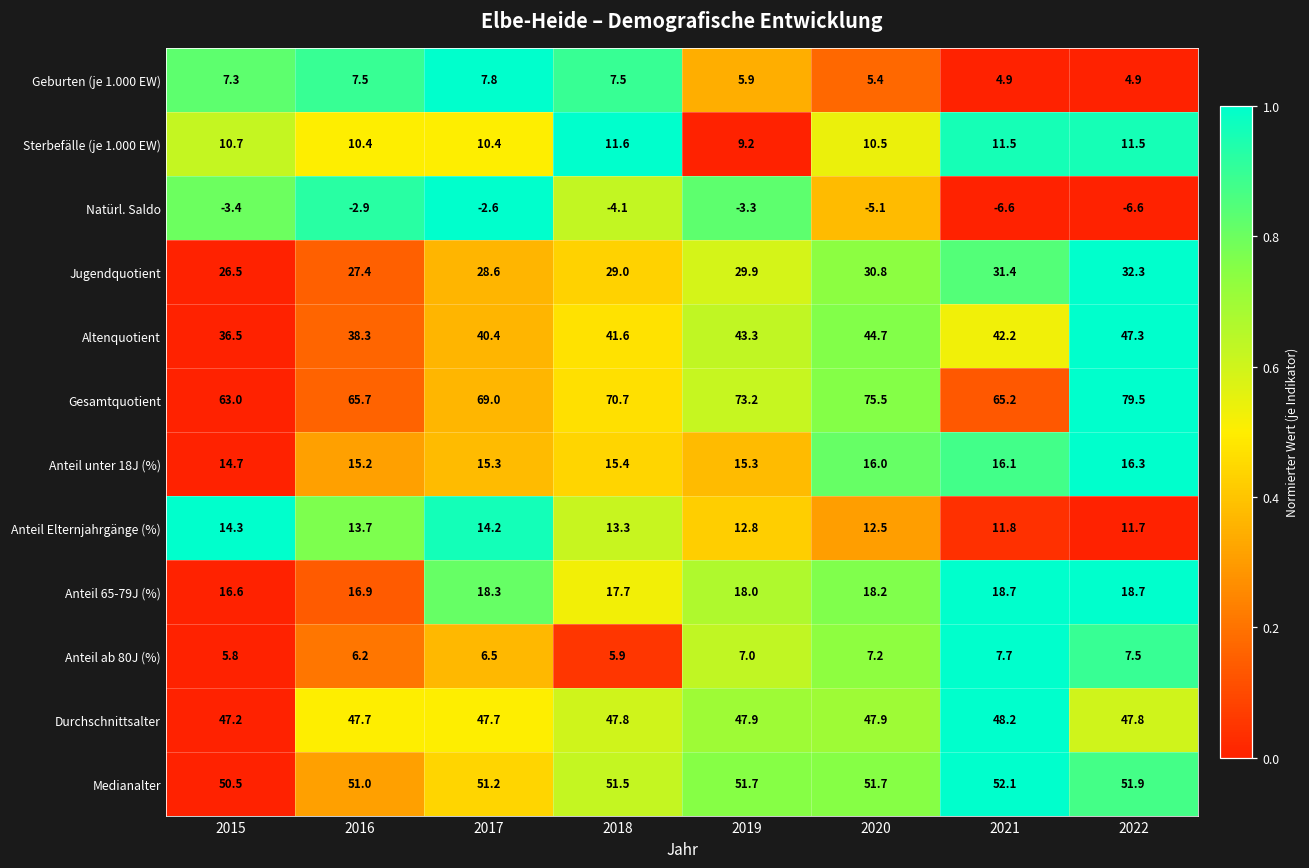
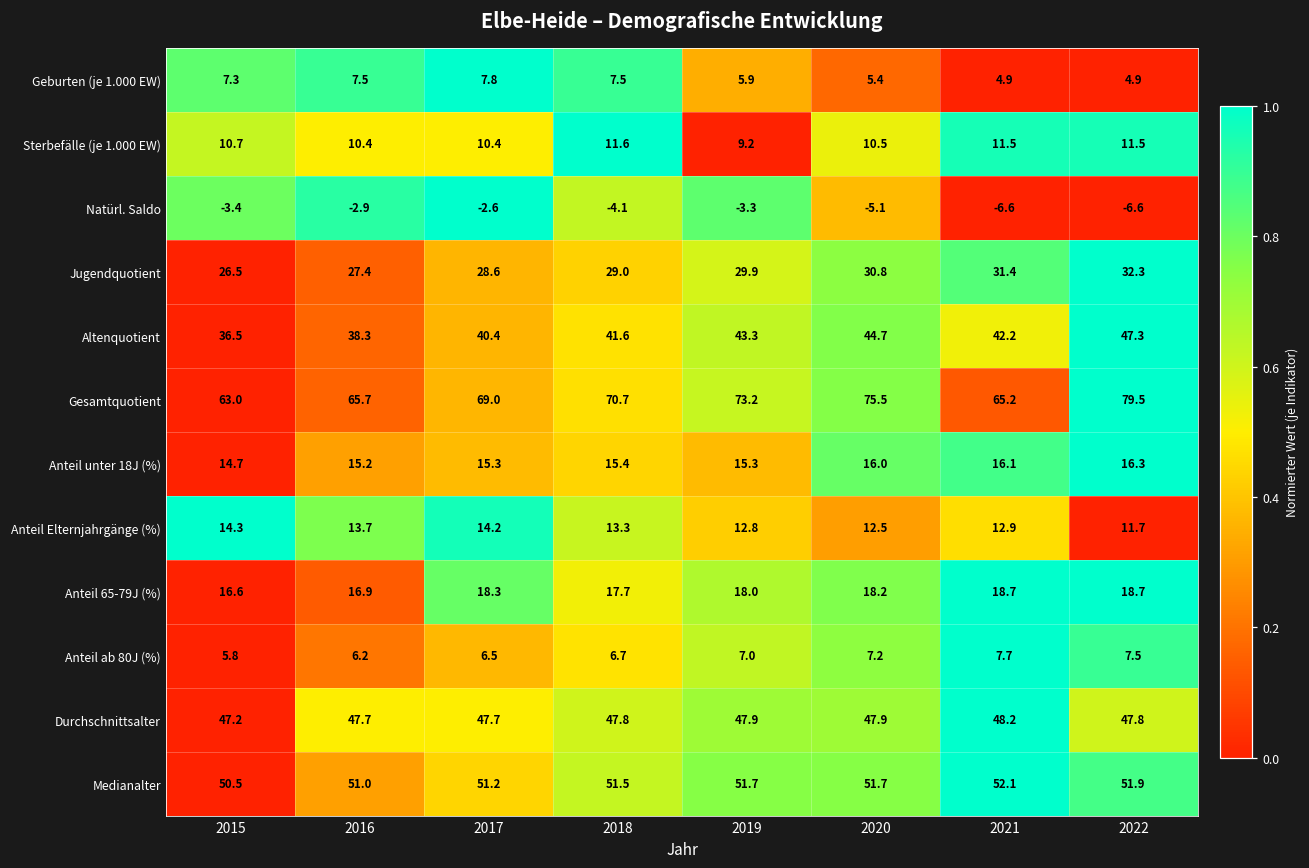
  {
    "Geburten (je 1.000 EW)": {
      "2015": 7.3,
      "2016": 7.5,
      "2017": 7.8,
      "2018": 7.5,
      "2019": 5.9,
      "2020": 5.4,
      "2021": 4.9,
      "2022": 4.9
    },
    "Sterbefälle (je 1.000 EW)": {
      "2015": 10.7,
      "2016": 10.4,
      "2017": 10.4,
      "2018": 11.6,
      "2019": 9.2,
      "2020": 10.5,
      "2021": 11.5,
      "2022": 11.5
    },
    "Natürl. Saldo": {
      "2015": -3.4,
      "2016": -2.9,
      "2017": -2.6,
      "2018": -4.1,
      "2019": -3.3,
      "2020": -5.1,
      "2021": -6.6,
      "2022": -6.6
    },
    "Jugendquotient": {
      "2015": 26.5,
      "2016": 27.4,
      "2017": 28.6,
      "2018": 29.0,
      "2019": 29.9,
      "2020": 30.8,
      "2021": 31.4,
      "2022": 32.3
    },
    "Altenquotient": {
      "2015": 36.5,
      "2016": 38.3,
      "2017": 40.4,
      "2018": 41.6,
      "2019": 43.3,
      "2020": 44.7,
      "2021": 42.2,
      "2022": 47.3
    },
    "Gesamtquotient": {
      "2015": 63.0,
      "2016": 65.7,
      "2017": 69.0,
      "2018": 70.7,
      "2019": 73.2,
      "2020": 75.5,
      "2021": 65.2,
      "2022": 79.5
    },
    "Anteil unter 18J (%)": {
      "2015": 14.7,
      "2016": 15.2,
      "2017": 15.3,
      "2018": 15.4,
      "2019": 15.3,
      "2020": 16.0,
      "2021": 16.1,
      "2022": 16.3
    },
    "Anteil Elternjahrgänge (%)": {
      "2015": 14.3,
      "2016": 13.7,
      "2017": 14.2,
      "2018": 13.3,
      "2019": 12.8,
      "2020": 12.5,
-     "2021": 11.8,
+     "2021": 12.9,
      "2022": 11.7
    },
    "Anteil 65-79J (%)": {
      "2015": 16.6,
      "2016": 16.9,
      "2017": 18.3,
      "2018": 17.7,
      "2019": 18.0,
      "2020": 18.2,
      "2021": 18.7,
      "2022": 18.7
    },
    "Anteil ab 80J (%)": {
      "2015": 5.8,
      "2016": 6.2,
      "2017": 6.5,
-     "2018": 5.9,
+     "2018": 6.7,
      "2019": 7.0,
      "2020": 7.2,
      "2021": 7.7,
      "2022": 7.5
    },
    "Durchschnittsalter": {
      "2015": 47.2,
      "2016": 47.7,
      "2017": 47.7,
      "2018": 47.8,
      "2019": 47.9,
      "2020": 47.9,
      "2021": 48.2,
      "2022": 47.8
    },
    "Medianalter": {
      "2015": 50.5,
      "2016": 51.0,
      "2017": 51.2,
      "2018": 51.5,
      "2019": 51.7,
      "2020": 51.7,
      "2021": 52.1,
      "2022": 51.9
    }
  }
